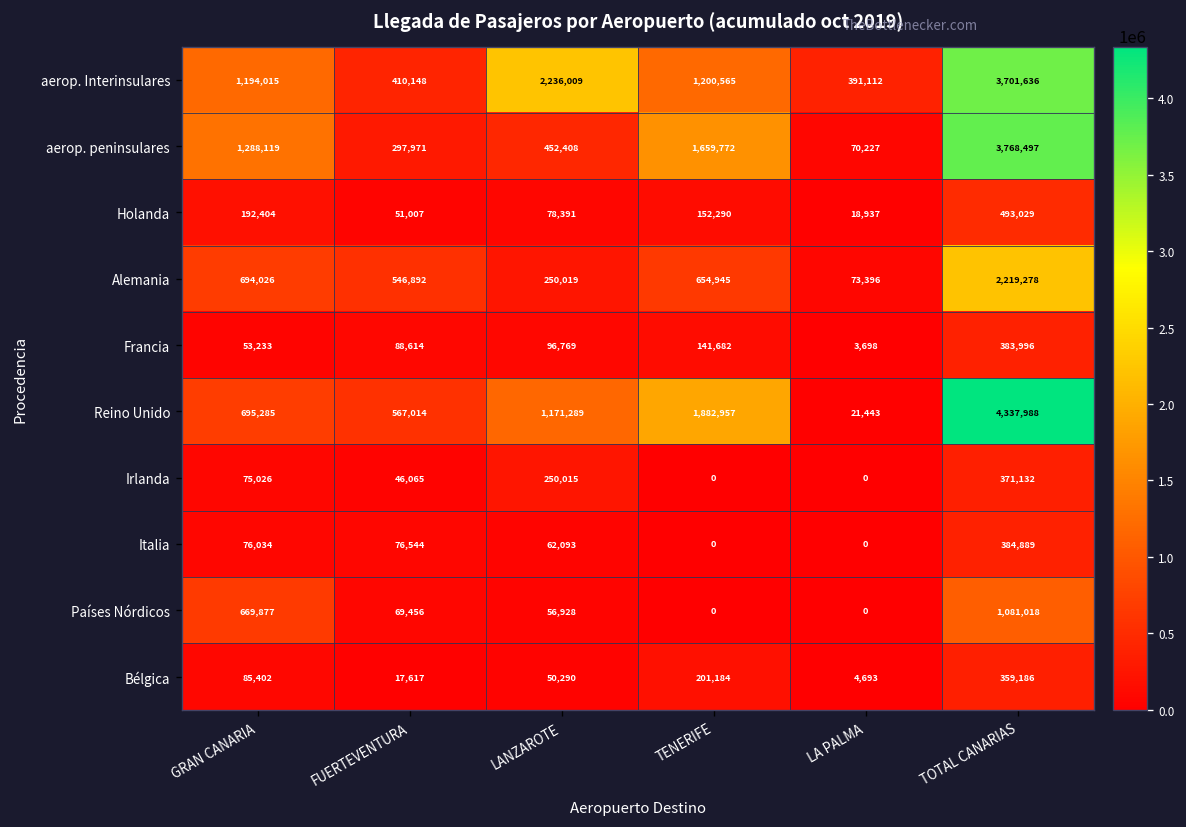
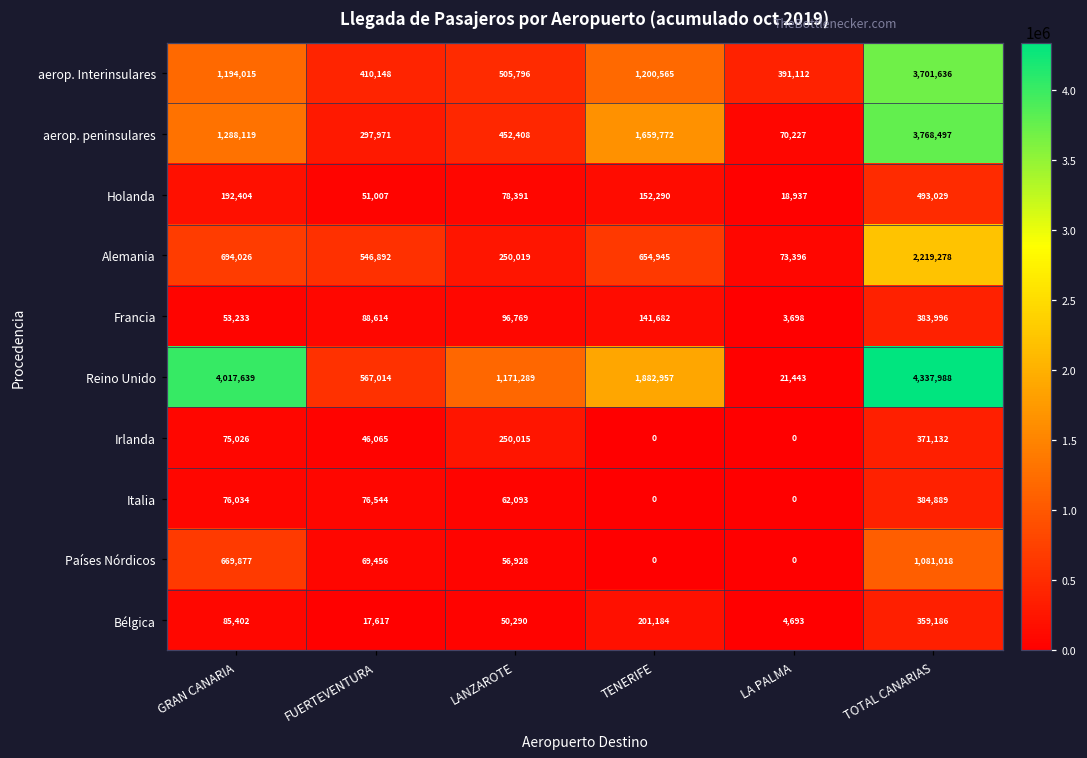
  {
    "aerop. Interinsulares": {
      "GRAN CANARIA": "1,194,015",
      "FUERTEVENTURA": "410,148",
-     "LANZAROTE": "2,236,009",
+     "LANZAROTE": "505,796",
      "TENERIFE": "1,200,565",
      "LA PALMA": "391,112",
      "TOTAL CANARIAS": "3,701,636"
    },
    "aerop. peninsulares": {
      "GRAN CANARIA": "1,288,119",
      "FUERTEVENTURA": "297,971",
      "LANZAROTE": "452,408",
      "TENERIFE": "1,659,772",
      "LA PALMA": "70,227",
      "TOTAL CANARIAS": "3,768,497"
    },
    "Holanda": {
      "GRAN CANARIA": "192,404",
      "FUERTEVENTURA": "51,007",
      "LANZAROTE": "78,391",
      "TENERIFE": "152,290",
      "LA PALMA": "18,937",
      "TOTAL CANARIAS": "493,029"
    },
    "Alemania": {
      "GRAN CANARIA": "694,026",
      "FUERTEVENTURA": "546,892",
      "LANZAROTE": "250,019",
      "TENERIFE": "654,945",
      "LA PALMA": "73,396",
      "TOTAL CANARIAS": "2,219,278"
    },
    "Francia": {
      "GRAN CANARIA": "53,233",
      "FUERTEVENTURA": "88,614",
      "LANZAROTE": "96,769",
      "TENERIFE": "141,682",
      "LA PALMA": "3,698",
      "TOTAL CANARIAS": "383,996"
    },
    "Reino Unido": {
-     "GRAN CANARIA": "695,285",
+     "GRAN CANARIA": "4,017,639",
      "FUERTEVENTURA": "567,014",
      "LANZAROTE": "1,171,289",
      "TENERIFE": "1,882,957",
      "LA PALMA": "21,443",
      "TOTAL CANARIAS": "4,337,988"
    },
    "Irlanda": {
      "GRAN CANARIA": "75,026",
      "FUERTEVENTURA": "46,065",
      "LANZAROTE": "250,015",
      "TENERIFE": "0",
      "LA PALMA": "0",
      "TOTAL CANARIAS": "371,132"
    },
    "Italia": {
      "GRAN CANARIA": "76,034",
      "FUERTEVENTURA": "76,544",
      "LANZAROTE": "62,093",
      "TENERIFE": "0",
      "LA PALMA": "0",
      "TOTAL CANARIAS": "384,889"
    },
    "Países Nórdicos": {
      "GRAN CANARIA": "669,877",
      "FUERTEVENTURA": "69,456",
      "LANZAROTE": "56,928",
      "TENERIFE": "0",
      "LA PALMA": "0",
      "TOTAL CANARIAS": "1,081,018"
    },
    "Bélgica": {
      "GRAN CANARIA": "85,402",
      "FUERTEVENTURA": "17,617",
      "LANZAROTE": "50,290",
      "TENERIFE": "201,184",
      "LA PALMA": "4,693",
      "TOTAL CANARIAS": "359,186"
    }
  }
